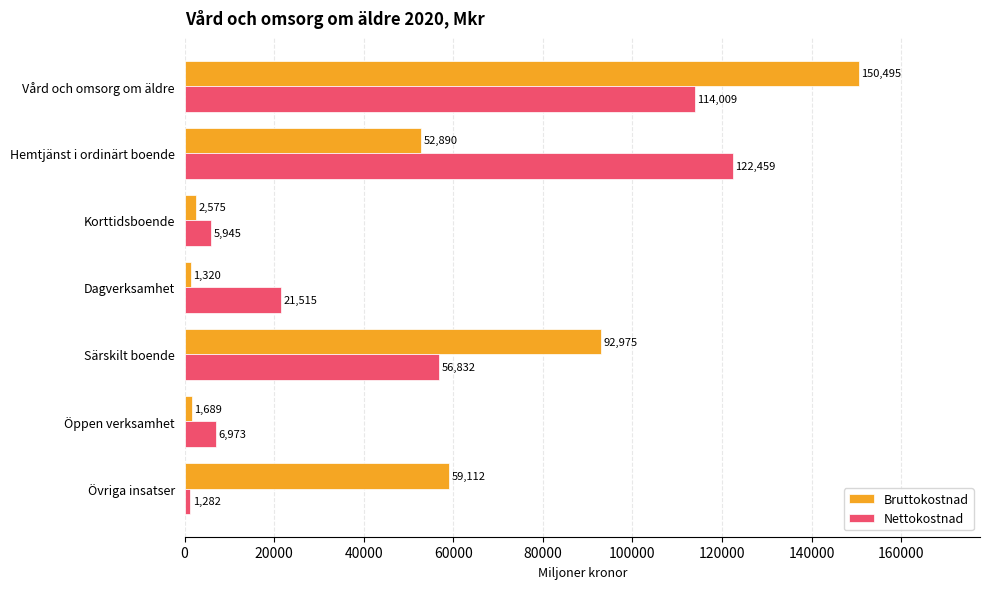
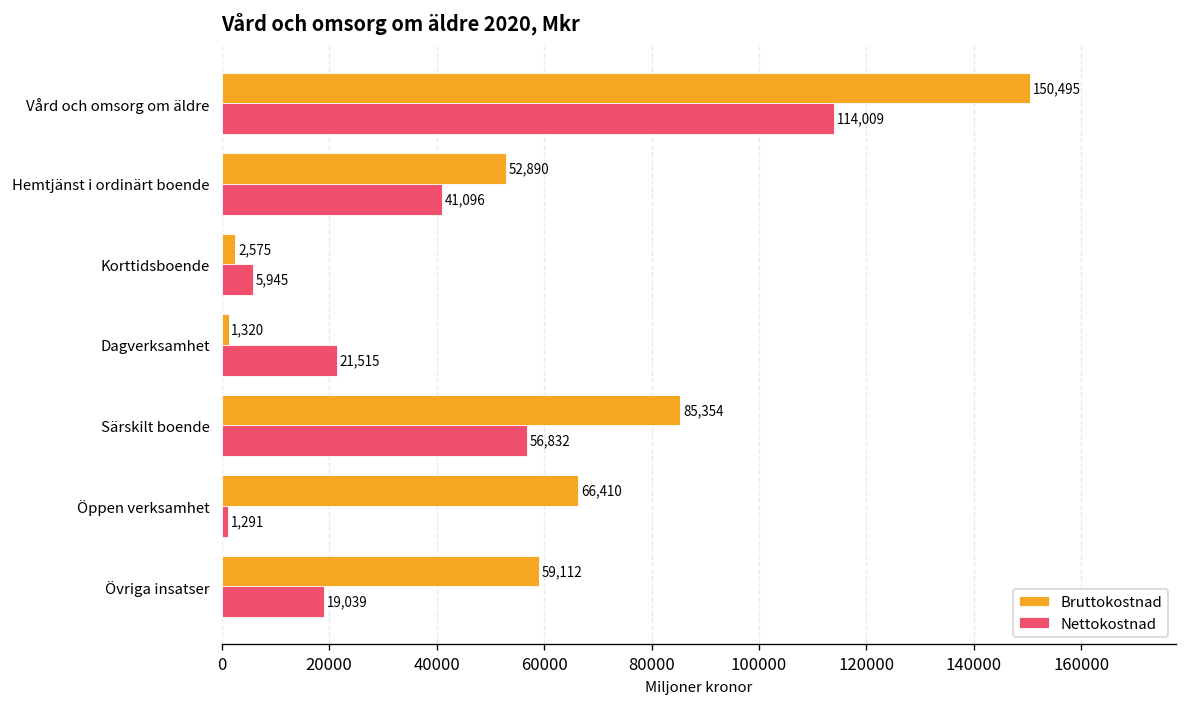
  {
    "Bruttokostnad": {
      "Vård och omsorg om äldre": "150,495",
      "Hemtjänst i ordinärt boende": "52,890",
      "Korttidsboende": "2,575",
      "Dagverksamhet": "1,320",
-     "Särskilt boende": "92,975",
-     "Öppen verksamhet": "1,689",
+     "Särskilt boende": "85,354",
+     "Öppen verksamhet": "66,410",
      "Övriga insatser": "59,112"
    },
    "Nettokostnad": {
      "Vård och omsorg om äldre": "114,009",
-     "Hemtjänst i ordinärt boende": "122,459",
+     "Hemtjänst i ordinärt boende": "41,096",
      "Korttidsboende": "5,945",
      "Dagverksamhet": "21,515",
      "Särskilt boende": "56,832",
-     "Öppen verksamhet": "6,973",
-     "Övriga insatser": "1,282"
+     "Öppen verksamhet": "1,291",
+     "Övriga insatser": "19,039"
    }
  }
